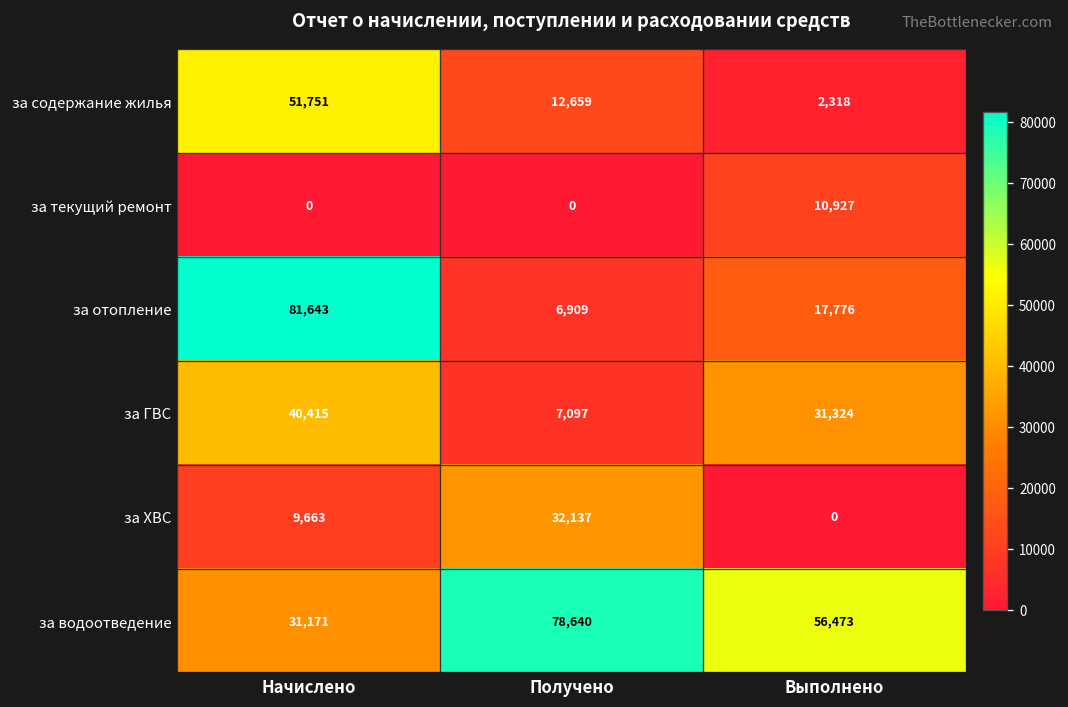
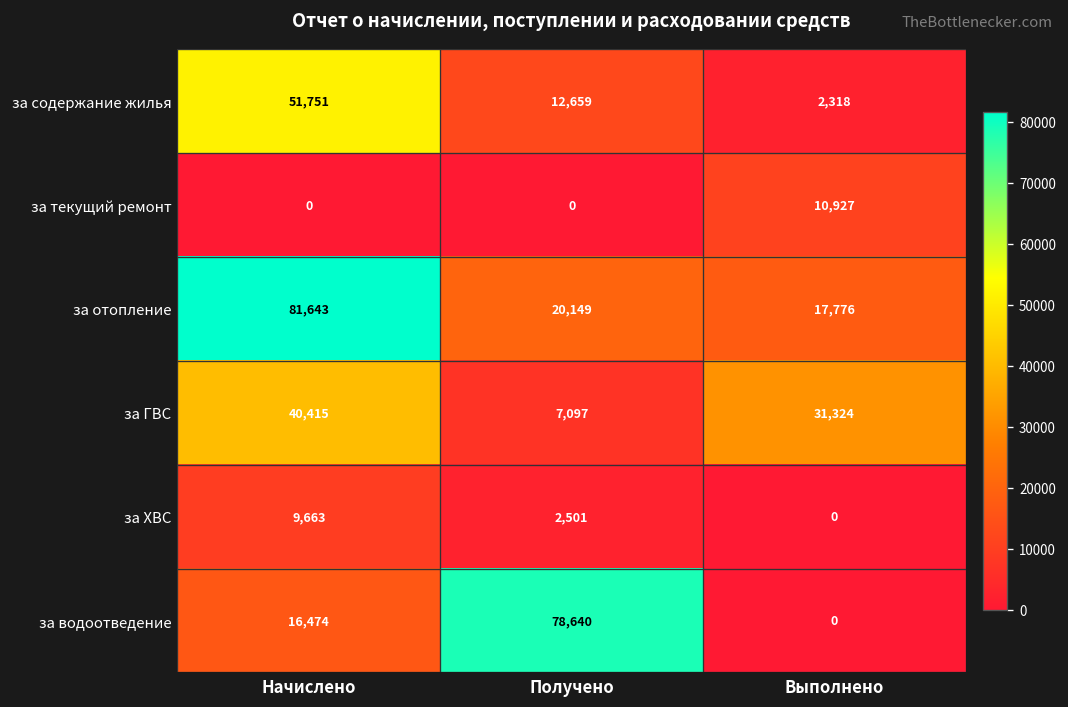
  {
    "за содержание жилья": {
      "Начислено": "51,751",
      "Получено": "12,659",
      "Выполнено": "2,318"
    },
    "за текущий ремонт": {
      "Начислено": "0",
      "Получено": "0",
      "Выполнено": "10,927"
    },
    "за отопление": {
      "Начислено": "81,643",
-     "Получено": "6,909",
+     "Получено": "20,149",
      "Выполнено": "17,776"
    },
    "за ГВС": {
      "Начислено": "40,415",
      "Получено": "7,097",
      "Выполнено": "31,324"
    },
    "за ХВС": {
      "Начислено": "9,663",
-     "Получено": "32,137",
+     "Получено": "2,501",
      "Выполнено": "0"
    },
    "за водоотведение": {
-     "Начислено": "31,171",
+     "Начислено": "16,474",
      "Получено": "78,640",
-     "Выполнено": "56,473"
+     "Выполнено": "0"
    }
  }
